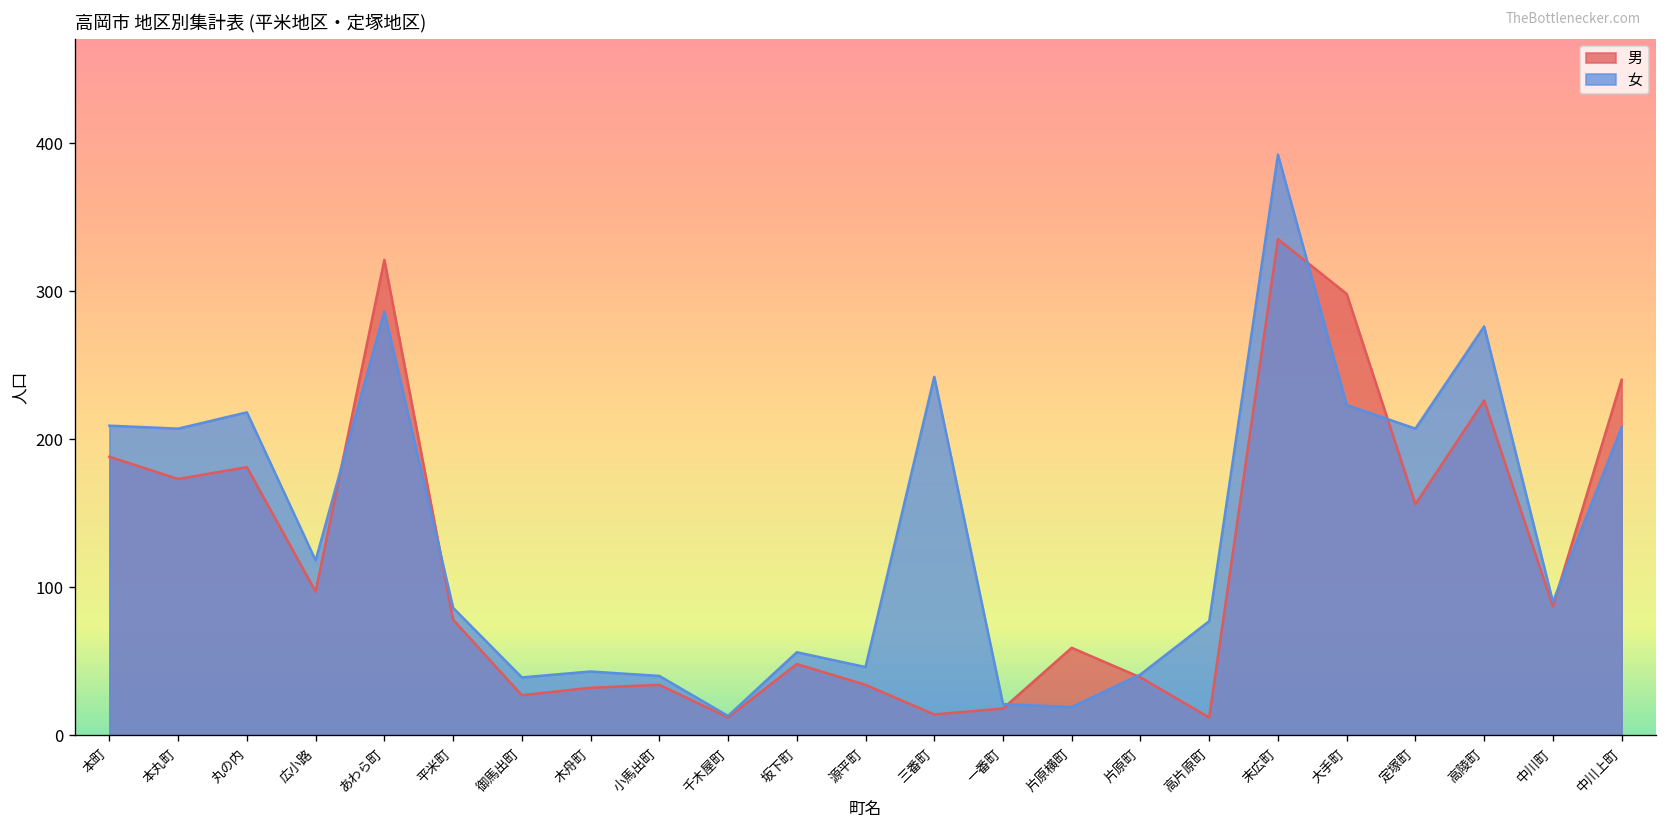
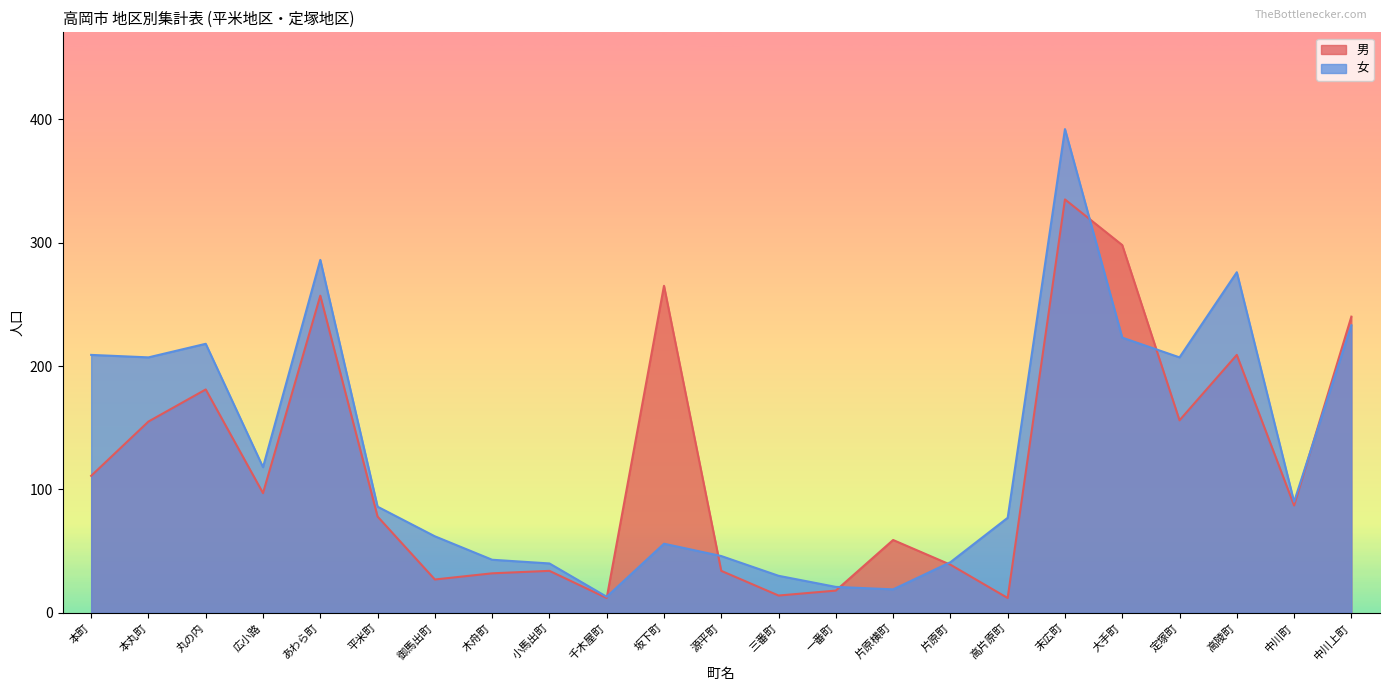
  {
    "男": {
-     "本町": 188,
-     "本丸町": 173,
+     "本町": 111,
+     "本丸町": 155,
      "丸の内": 181,
      "広小路": 97,
-     "あわら町": 321,
+     "あわら町": 257,
      "平米町": 78,
      "御馬出町": 27,
      "木舟町": 32,
      "小馬出町": 34,
-     "坂下町": 48,
+     "坂下町": 265,
      "源平町": 34,
      "三番町": 14,
      "一番町": 18,
      "片原横町": 59,
      "高片原町": 12,
      "末広町": 335,
      "大手町": 298,
      "定塚町": 156,
-     "高陵町": 226,
+     "高陵町": 209,
      "中川町": 87,
      "中川上町": 240
    },
    "女": {
      "本町": 209,
      "本丸町": 207,
      "丸の内": 218,
      "広小路": 118,
      "あわら町": 286,
      "平米町": 86,
-     "御馬出町": 39,
+     "御馬出町": 62,
      "木舟町": 43,
      "小馬出町": 40,
      "坂下町": 56,
      "源平町": 46,
-     "三番町": 242,
+     "三番町": 30,
      "一番町": 21,
      "片原横町": 19,
      "高片原町": 77,
      "末広町": 392,
      "大手町": 223,
      "定塚町": 207,
      "高陵町": 276,
      "中川町": 90,
-     "中川上町": 208
+     "中川上町": 233
    }
  }
